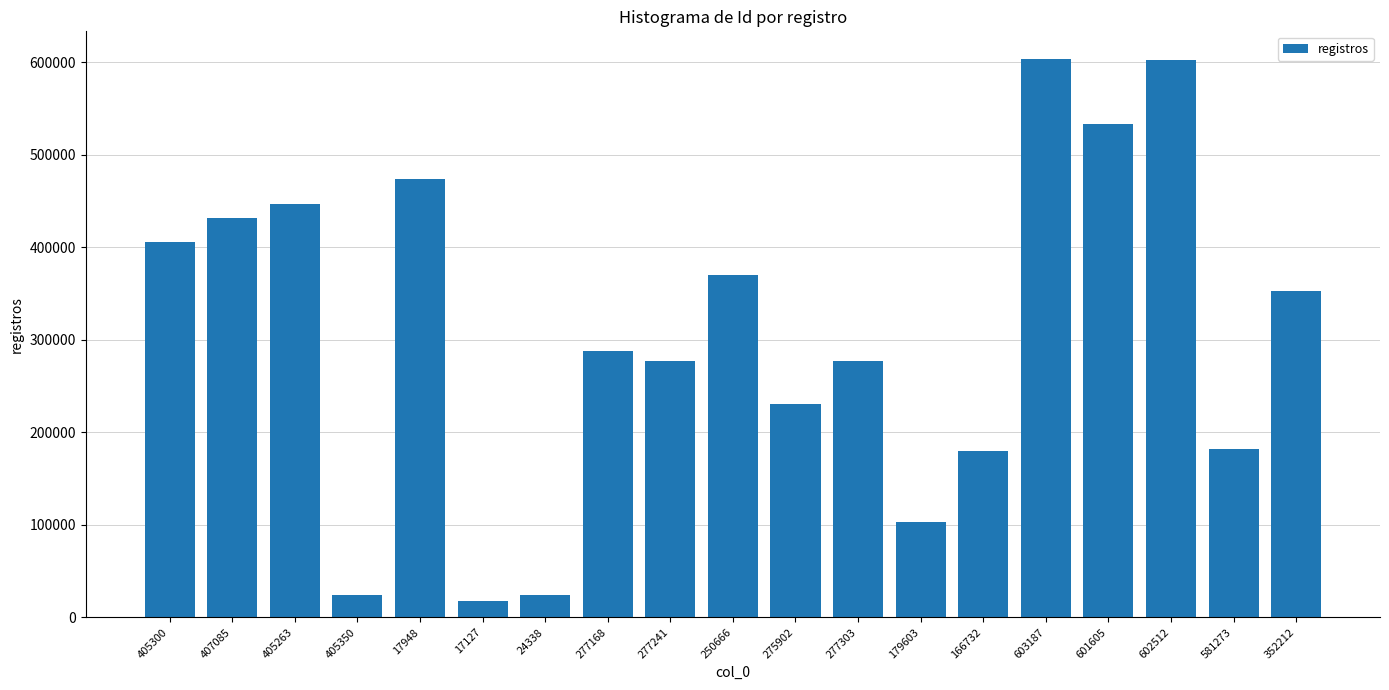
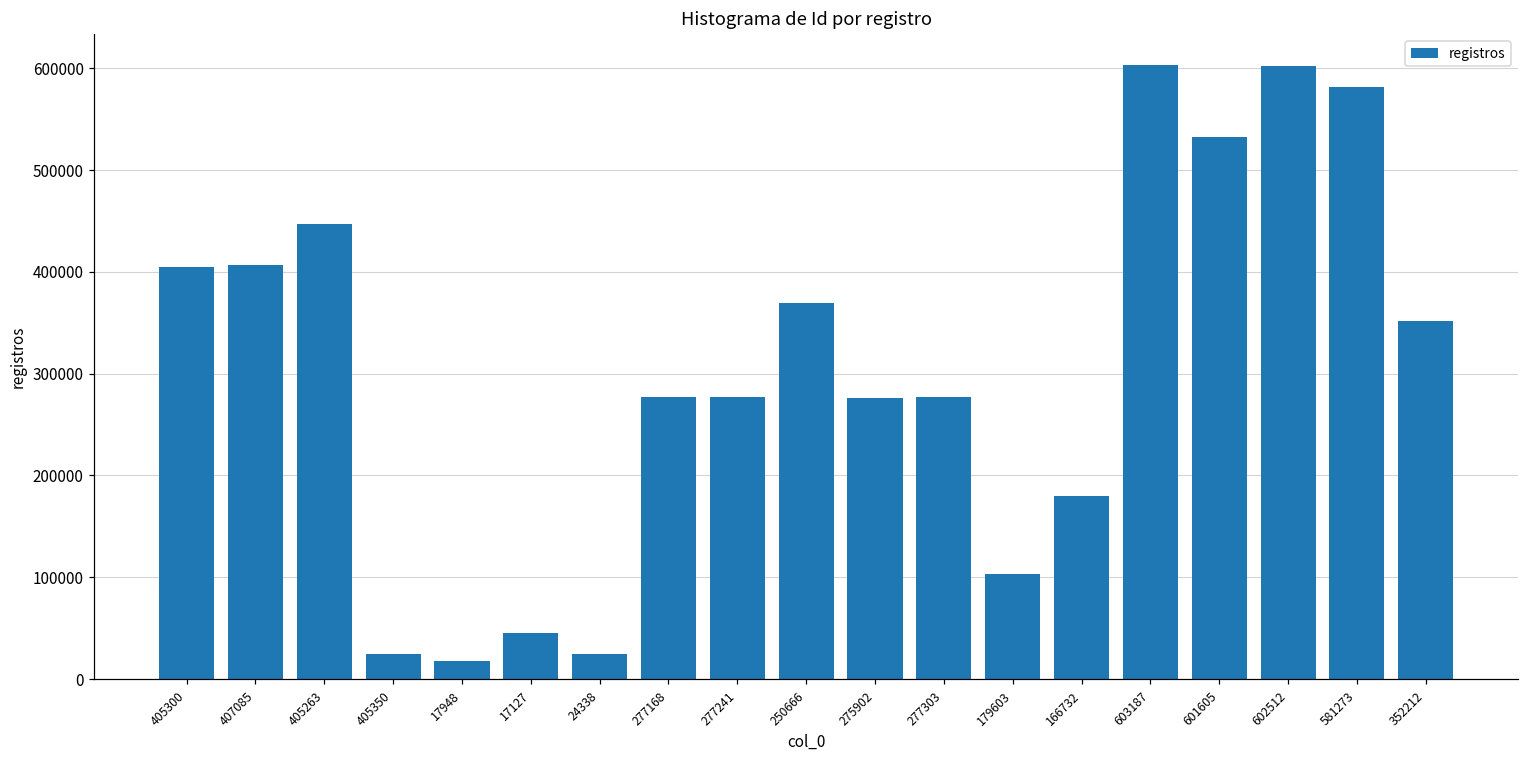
  {
    "405300": 410000,
-   "407085": 430000,
+   "407085": 410000,
    "405263": 450000,
    "405350": 20000,
-   "17948": 470000,
-   "17127": 20000,
+   "17948": 20000,
+   "17127": 40000,
    "24338": 20000,
-   "277168": 290000,
+   "277168": 280000,
    "277241": 280000,
    "250666": 370000,
-   "275902": 230000,
+   "275902": 280000,
    "277303": 280000,
    "179603": 100000,
    "166732": 180000,
    "603187": 600000,
    "601605": 530000,
    "602512": 600000,
-   "581273": 180000,
+   "581273": 580000,
    "352212": 350000
  }
